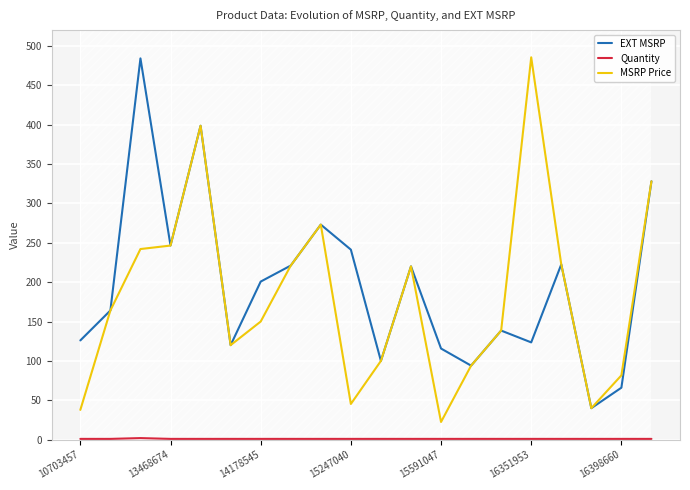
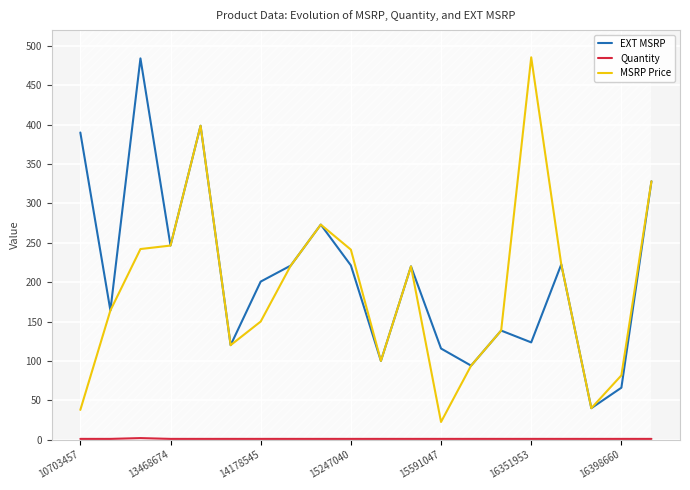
  {
    "EXT MSRP": {
-     "10703457": 130,
+     "10703457": 390,
      "14178545": 200,
-     "15247040": 240,
+     "15247040": 220,
      "15591047": 120,
      "16351953": 120,
      "16398660": 70
    },
    "Quantity": {
      "10703457": 0,
      "13468674": 0,
      "14178545": 0,
      "15247040": 0,
      "15591047": 0,
      "16351953": 0,
      "16398660": 0
    },
    "MSRP Price": {
      "10703457": 40,
      "14178545": 150,
-     "15247040": 50,
+     "15247040": 240,
      "15591047": 20,
      "16351953": 490,
      "16398660": 80
    }
  }
